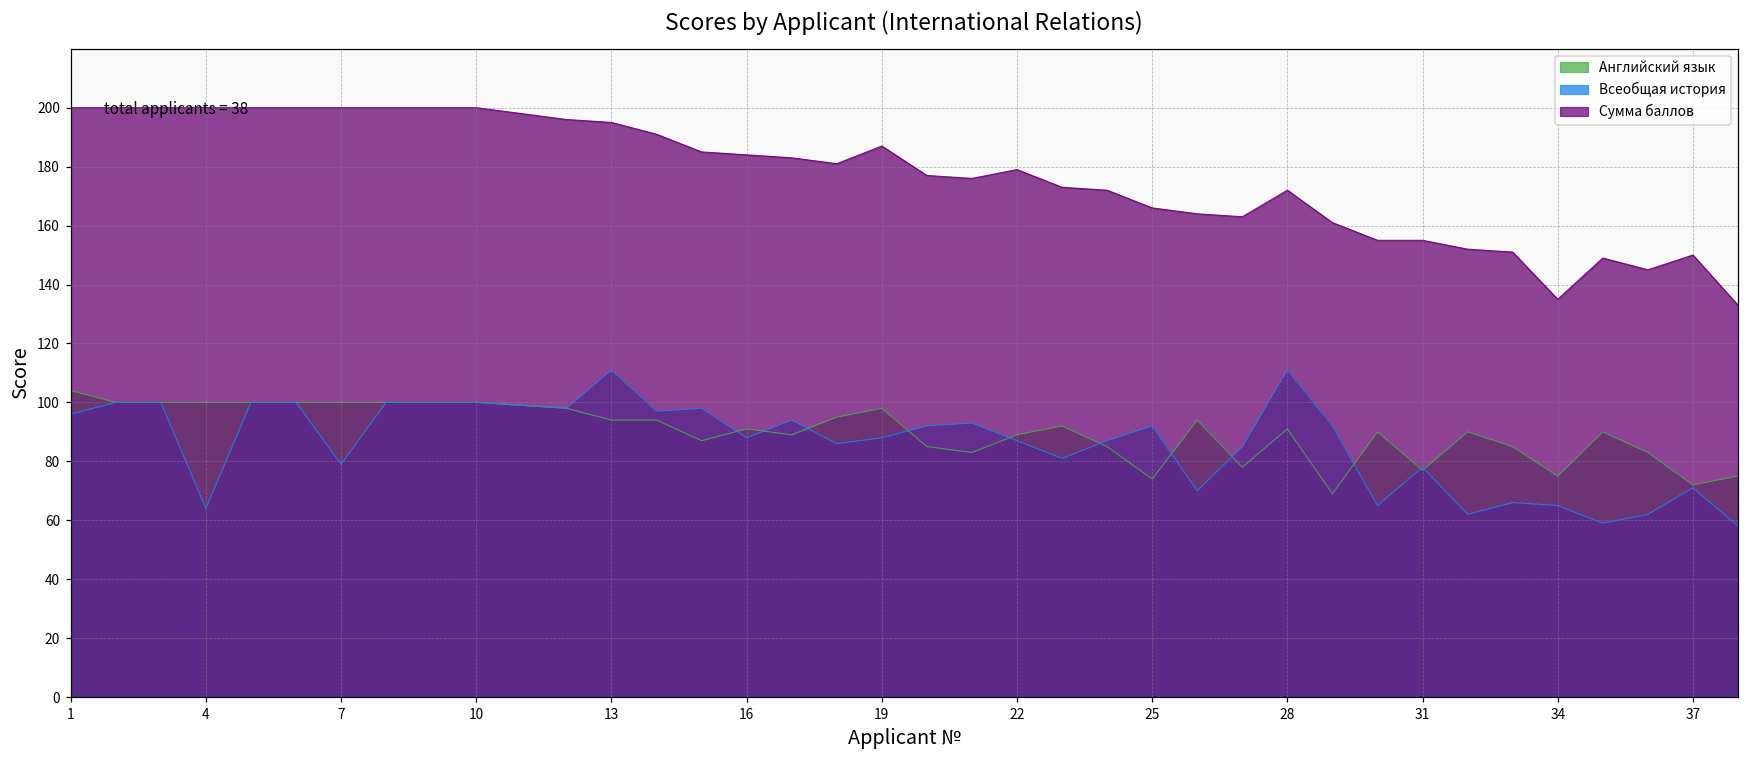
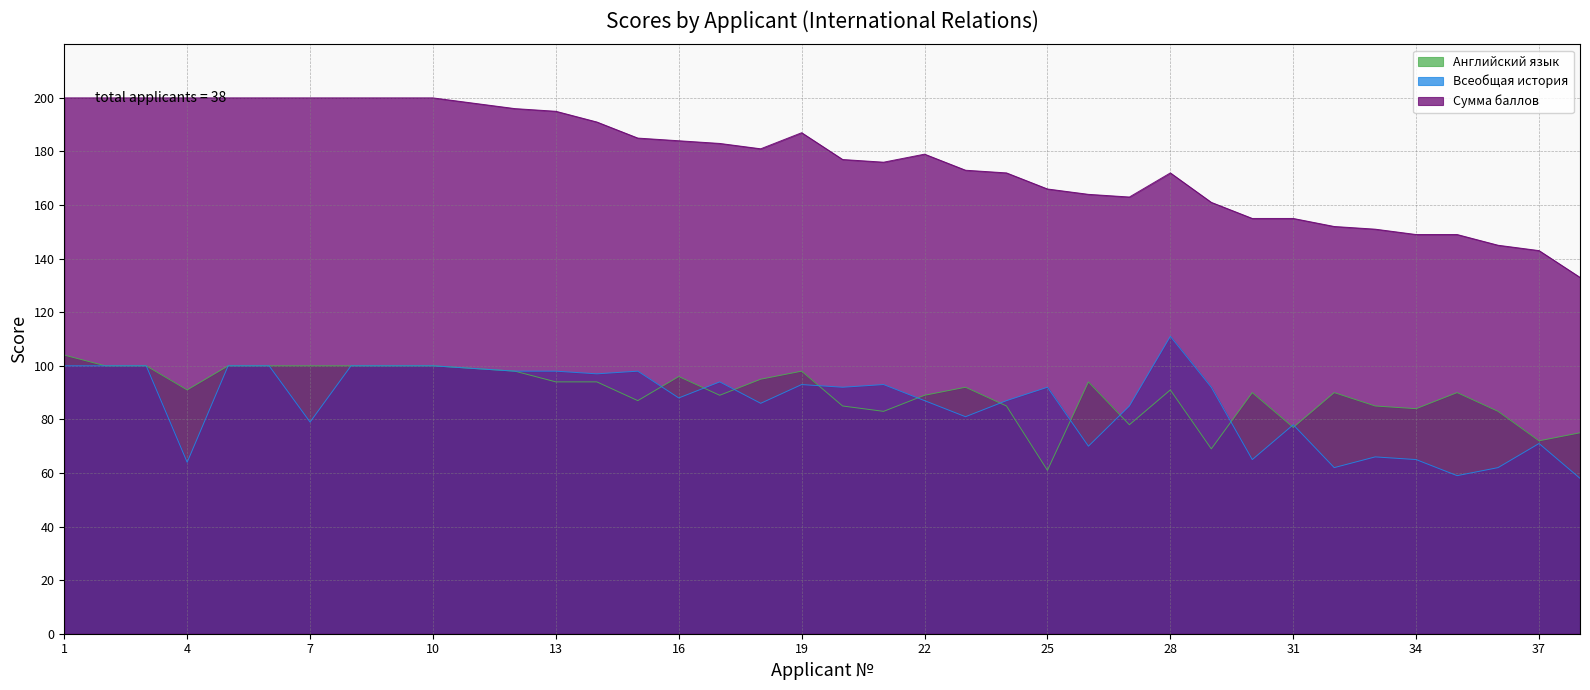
  {
    "Английский язык": {
      "1": 104,
-     "4": 100,
+     "4": 91,
      "7": 100,
      "13": 94,
-     "16": 91,
+     "16": 96,
      "19": 98,
      "22": 89,
-     "25": 74,
+     "25": 61,
      "28": 91,
      "31": 77,
-     "34": 75,
+     "34": 84,
      "37": 72
    },
    "Всеобщая история": {
-     "1": 96,
+     "1": 100,
      "4": 64,
      "7": 79,
-     "13": 111,
+     "13": 98,
      "16": 88,
-     "19": 88,
+     "19": 93,
      "22": 87,
      "25": 92,
      "28": 111,
      "31": 78,
      "34": 65,
      "37": 71
    },
    "Сумма баллов": {
      "1": 200,
      "7": 200,
      "10": 200,
      "13": 195,
      "16": 184,
      "19": 187,
      "22": 179,
      "25": 166,
      "28": 172,
      "31": 155,
-     "34": 135,
-     "37": 150
+     "34": 149,
+     "37": 143
    }
  }
